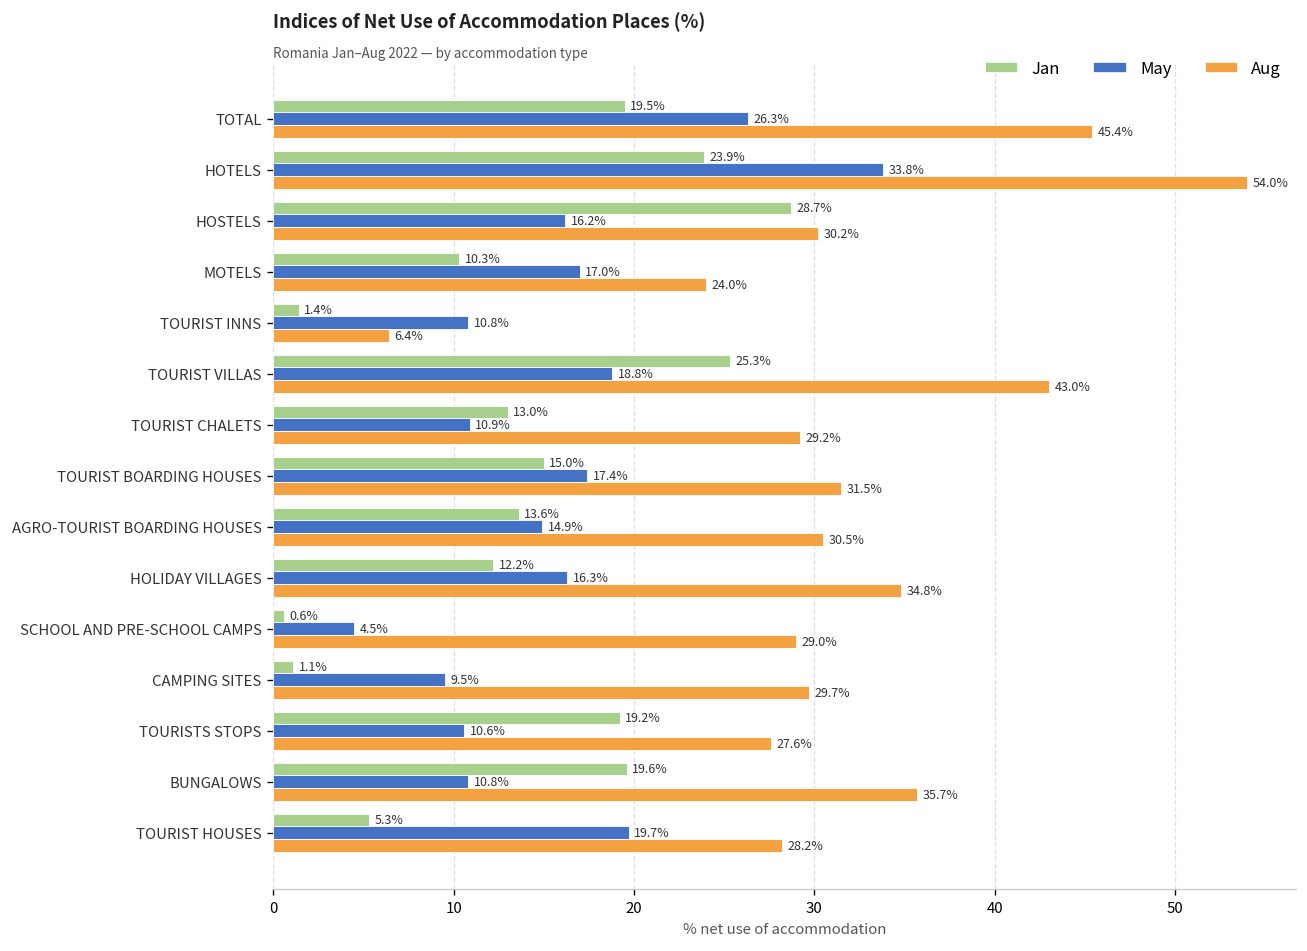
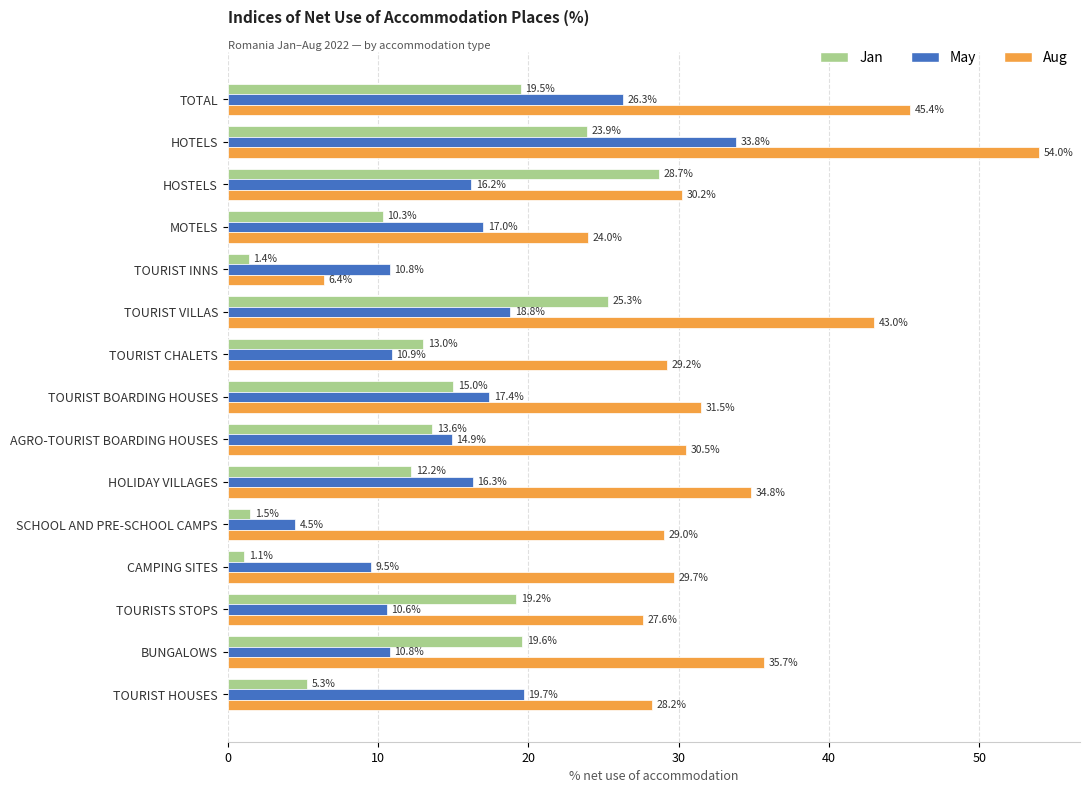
  {
    "Jan": {
      "TOTAL": "19.5%",
      "HOTELS": "23.9%",
      "HOSTELS": "28.7%",
      "MOTELS": "10.3%",
      "TOURIST INNS": "1.4%",
      "TOURIST VILLAS": "25.3%",
      "TOURIST CHALETS": "13.0%",
      "TOURIST BOARDING HOUSES": "15.0%",
      "AGRO-TOURIST BOARDING HOUSES": "13.6%",
      "HOLIDAY VILLAGES": "12.2%",
-     "SCHOOL AND PRE-SCHOOL CAMPS": "0.6%",
+     "SCHOOL AND PRE-SCHOOL CAMPS": "1.5%",
      "CAMPING SITES": "1.1%",
      "TOURISTS STOPS": "19.2%",
      "BUNGALOWS": "19.6%",
      "TOURIST HOUSES": "5.3%"
    },
    "May": {
      "TOTAL": "26.3%",
      "HOTELS": "33.8%",
      "HOSTELS": "16.2%",
      "MOTELS": "17.0%",
      "TOURIST INNS": "10.8%",
      "TOURIST VILLAS": "18.8%",
      "TOURIST CHALETS": "10.9%",
      "TOURIST BOARDING HOUSES": "17.4%",
      "AGRO-TOURIST BOARDING HOUSES": "14.9%",
      "HOLIDAY VILLAGES": "16.3%",
      "SCHOOL AND PRE-SCHOOL CAMPS": "4.5%",
      "CAMPING SITES": "9.5%",
      "TOURISTS STOPS": "10.6%",
      "BUNGALOWS": "10.8%",
      "TOURIST HOUSES": "19.7%"
    },
    "Aug": {
      "TOTAL": "45.4%",
      "HOTELS": "54.0%",
      "HOSTELS": "30.2%",
      "MOTELS": "24.0%",
      "TOURIST INNS": "6.4%",
      "TOURIST VILLAS": "43.0%",
      "TOURIST CHALETS": "29.2%",
      "TOURIST BOARDING HOUSES": "31.5%",
      "AGRO-TOURIST BOARDING HOUSES": "30.5%",
      "HOLIDAY VILLAGES": "34.8%",
      "SCHOOL AND PRE-SCHOOL CAMPS": "29.0%",
      "CAMPING SITES": "29.7%",
      "TOURISTS STOPS": "27.6%",
      "BUNGALOWS": "35.7%",
      "TOURIST HOUSES": "28.2%"
    }
  }
